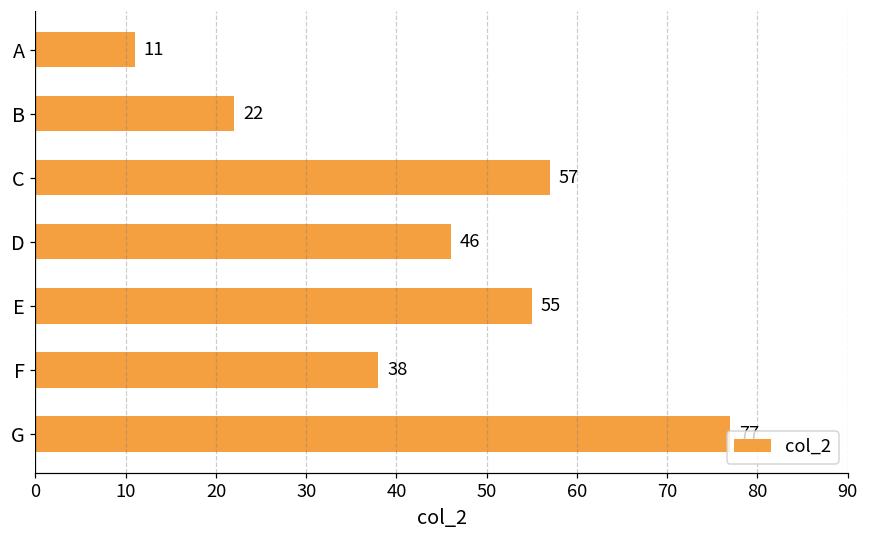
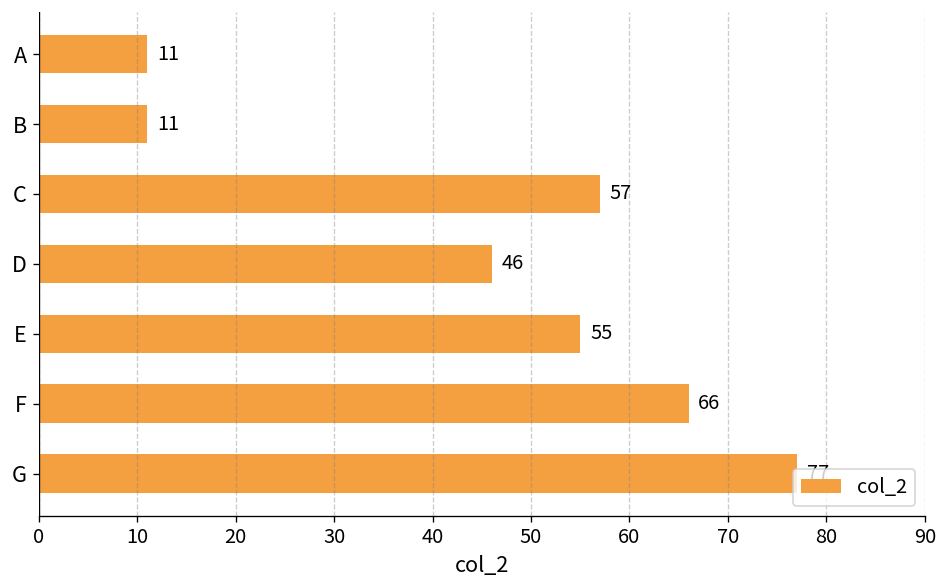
  {
    "A": 11,
-   "B": 22,
+   "B": 11,
    "C": 57,
    "D": 46,
    "E": 55,
-   "F": 38
+   "F": 66
  }
